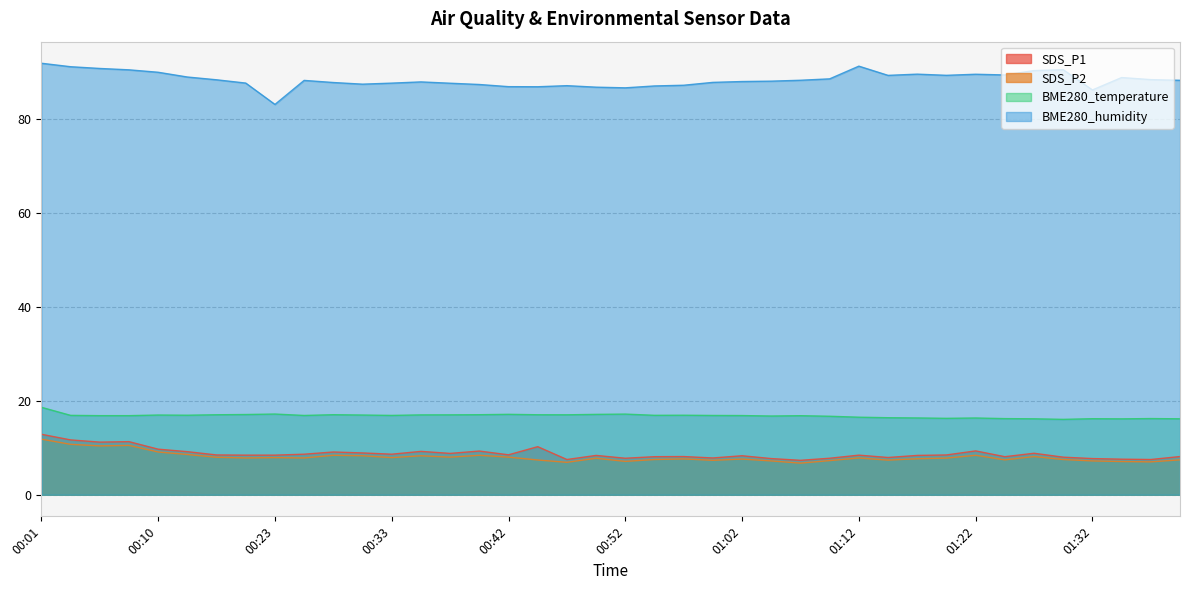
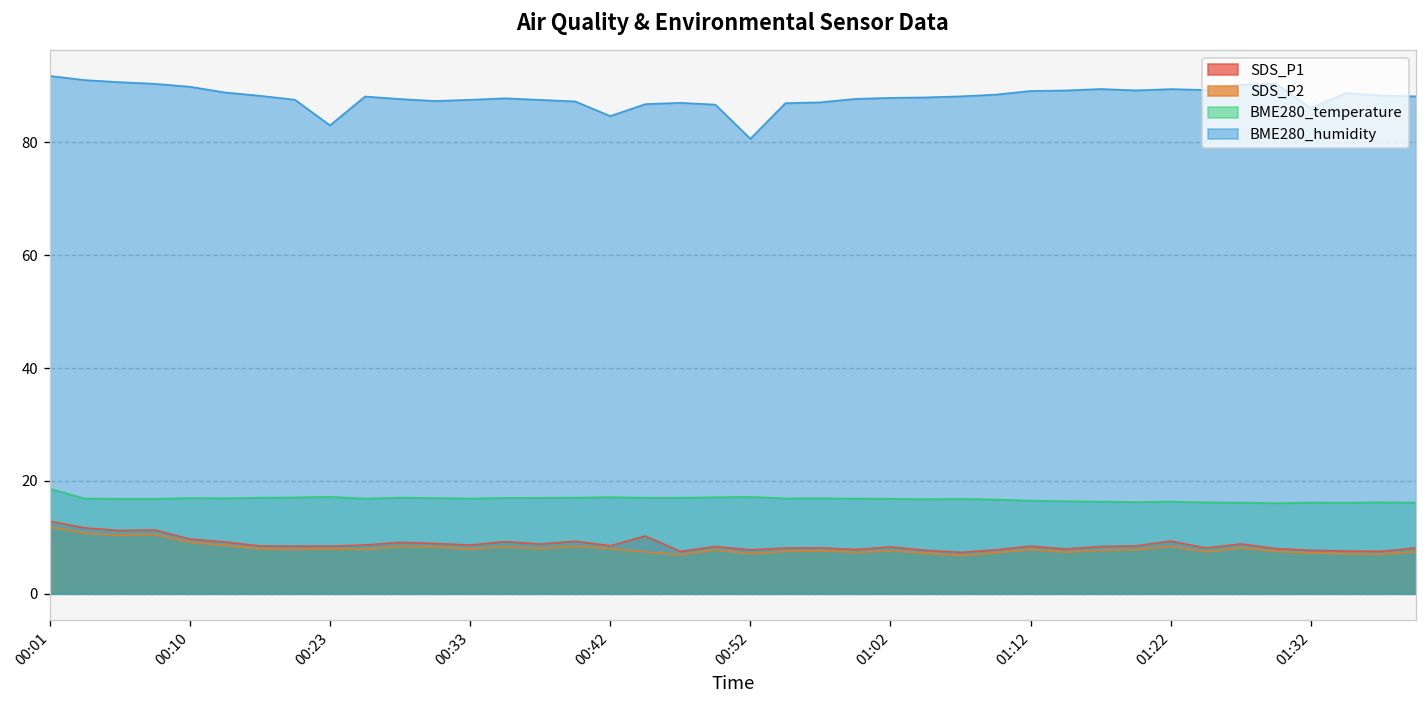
  {
    "BME280_temperature": {
      "00:01": 19,
      "00:10": 17,
      "00:23": 17,
      "00:33": 17,
      "00:42": 17,
      "00:52": 17,
      "01:02": 17,
      "01:12": 17,
      "01:22": 16,
      "01:32": 16
    },
    "BME280_humidity": {
      "00:01": 92,
      "00:10": 90,
      "00:23": 83,
      "00:33": 88,
-     "00:42": 87,
-     "00:52": 87,
+     "00:42": 85,
+     "00:52": 81,
      "01:02": 88,
-     "01:12": 91,
+     "01:12": 89,
      "01:22": 89
    }
  }
